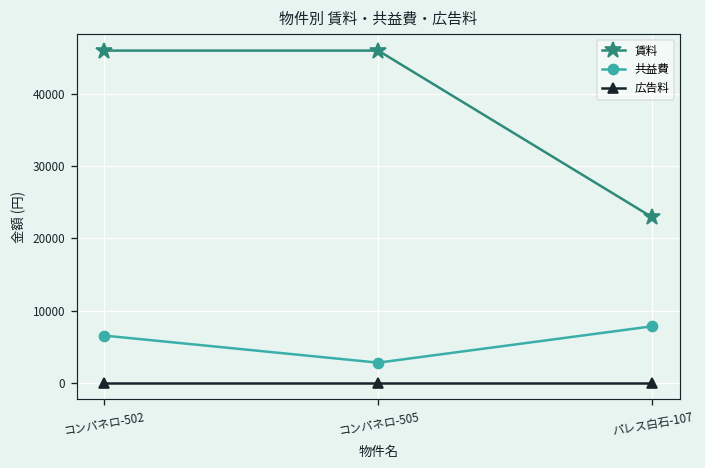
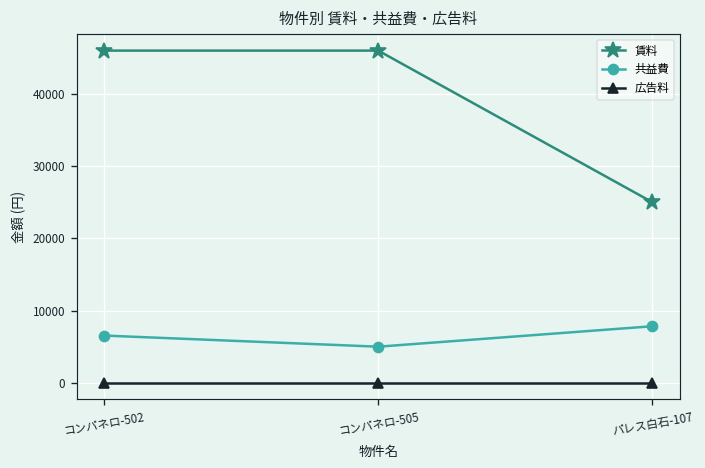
  {
    "賃料": {
      "コンパネロ-502": 46000,
      "コンパネロ-505": 46000,
-     "パレス白石-107": 23000
+     "パレス白石-107": 25000
    },
    "共益費": {
      "コンパネロ-502": 7000,
-     "コンパネロ-505": 3000,
+     "コンパネロ-505": 5000,
      "パレス白石-107": 8000
    },
    "広告料": {
      "コンパネロ-502": 0,
      "コンパネロ-505": 0,
      "パレス白石-107": 0
    }
  }
